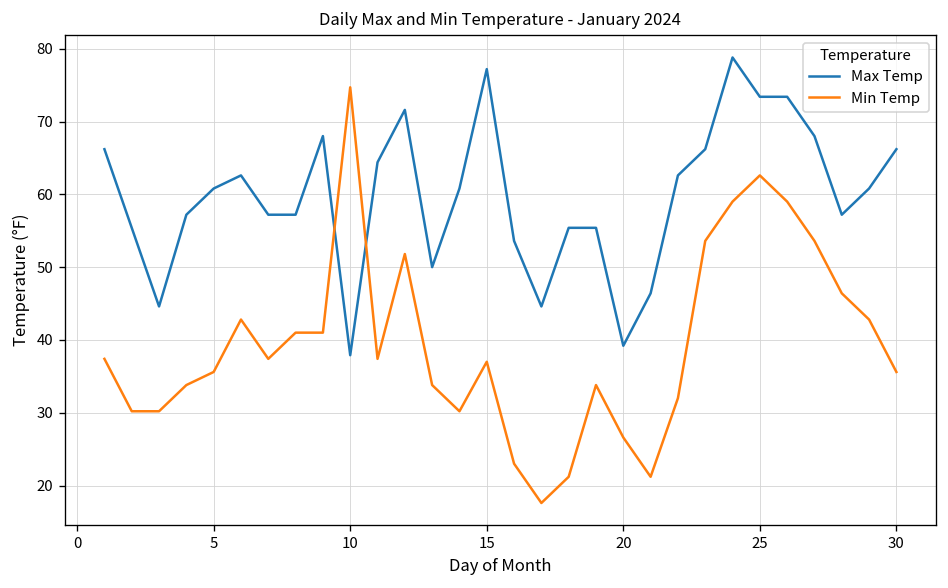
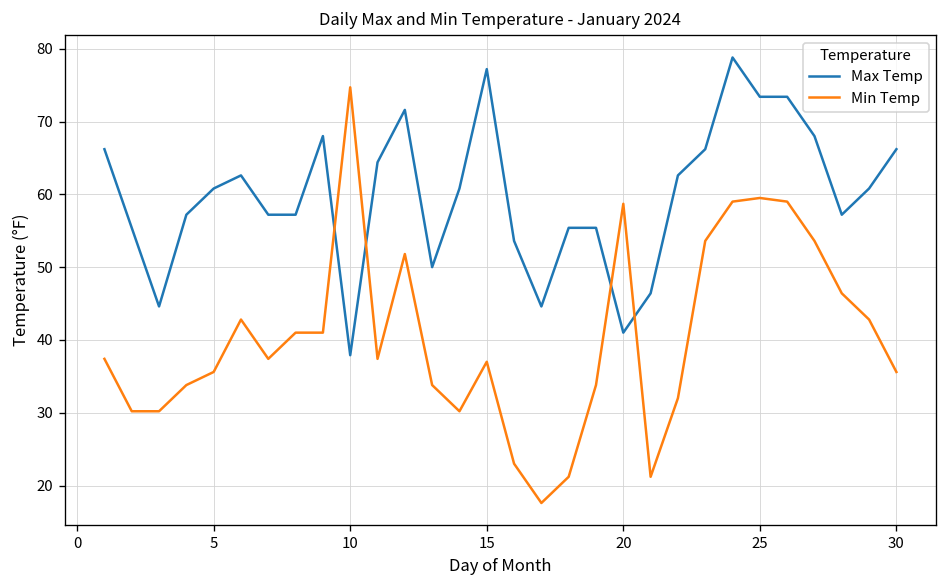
  {
    "Max Temp": {
      "5": 61,
      "10": 38,
      "15": 77,
-     "20": 39,
+     "20": 41,
      "25": 73,
      "30": 66
    },
    "Min Temp": {
      "5": 36,
      "10": 75,
      "15": 37,
-     "20": 27,
-     "25": 63,
+     "20": 59,
+     "25": 60,
      "30": 36
    }
  }
